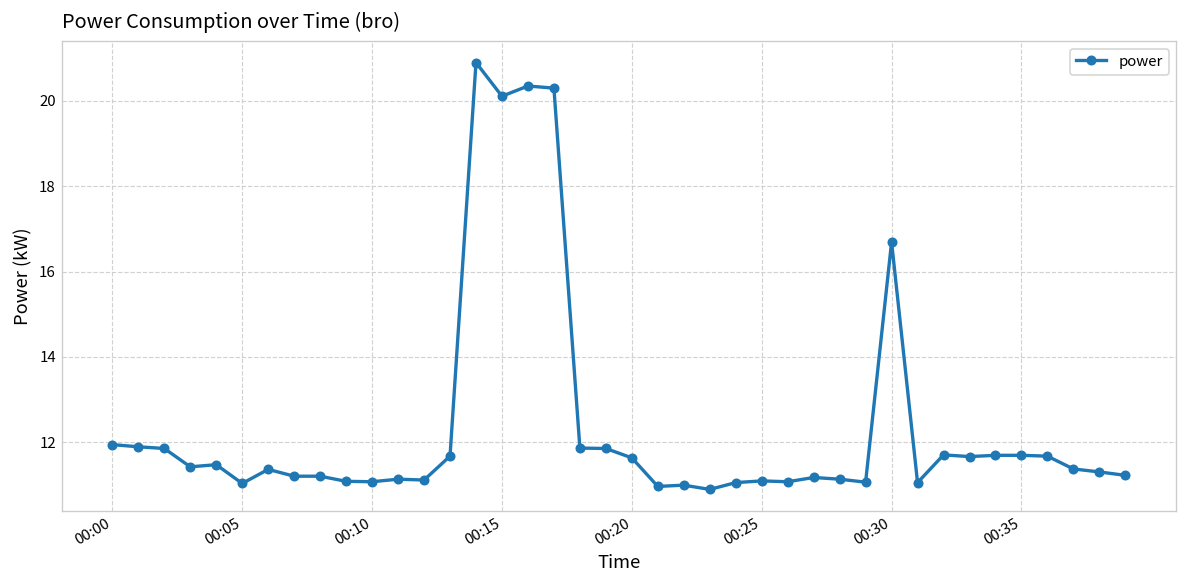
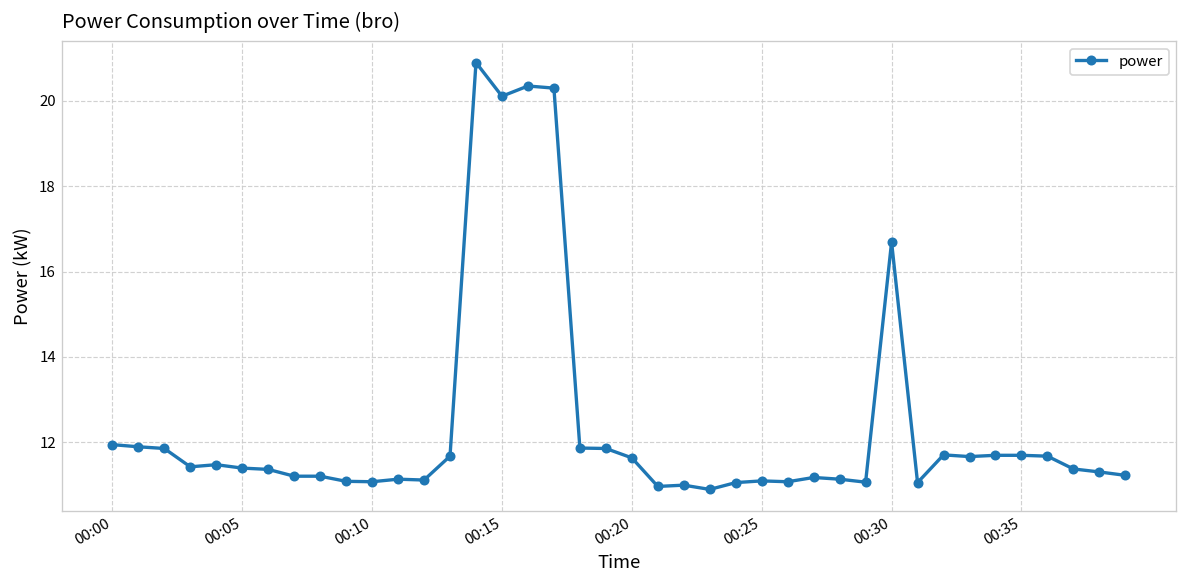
  {
    "00:00": 11.9,
-   "00:05": 11.0,
+   "00:05": 11.4,
    "00:10": 11.1,
    "00:15": 20.1,
    "00:20": 11.6,
    "00:25": 11.1,
    "00:30": 16.7,
    "00:35": 11.7
  }
